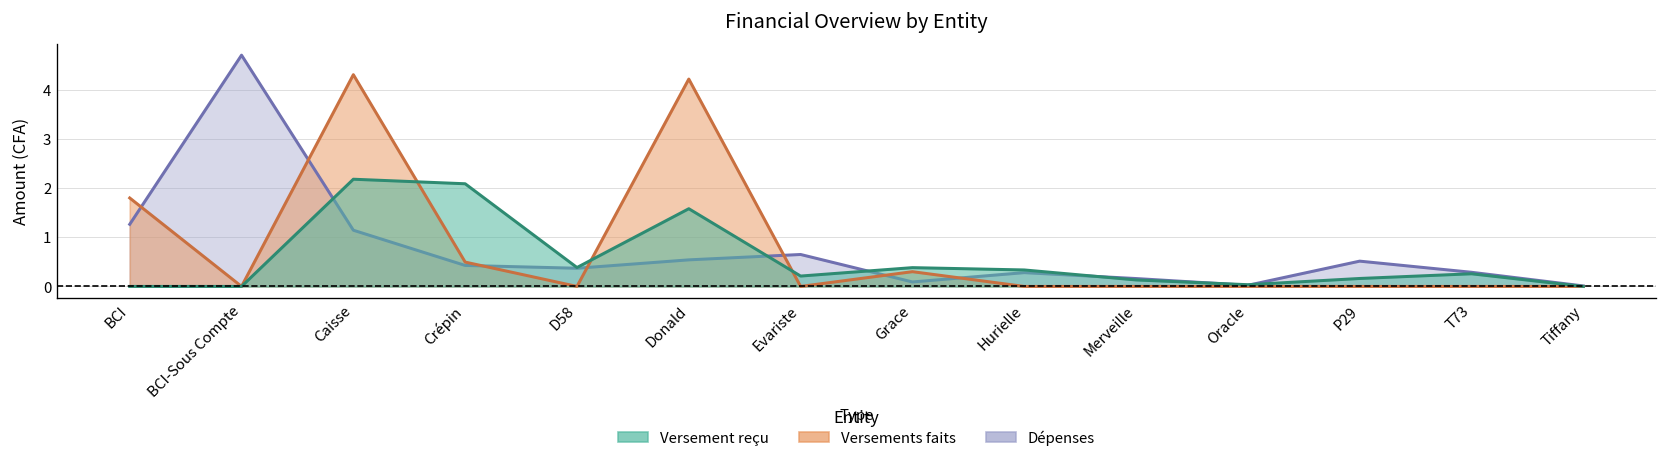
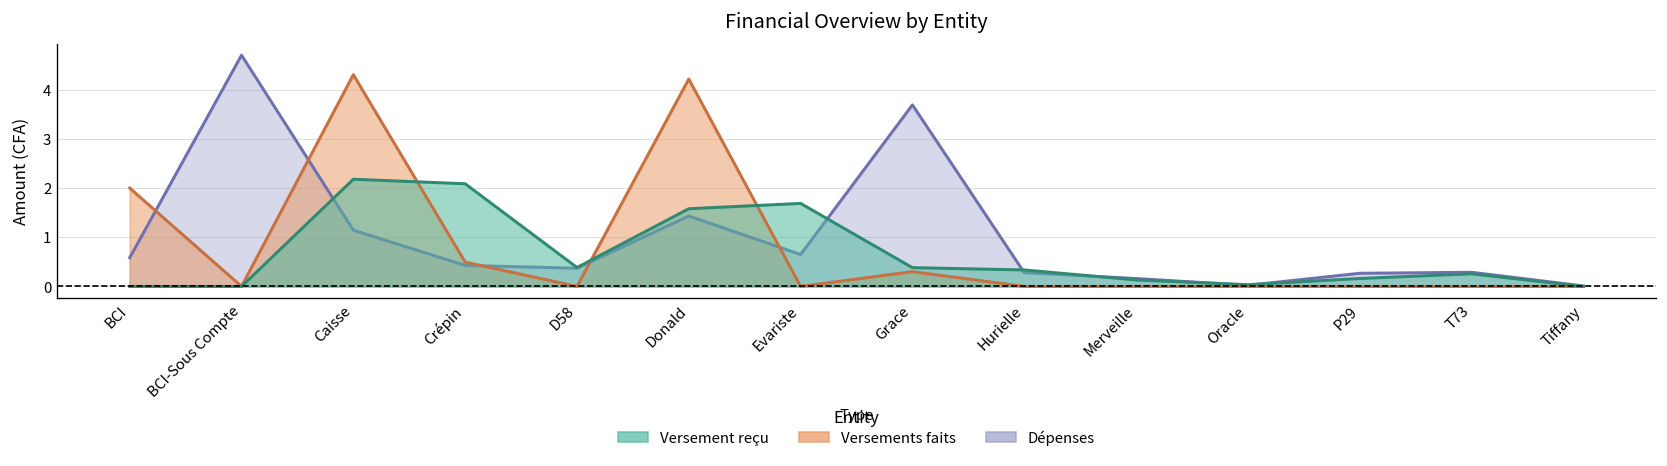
  {
    "Versement reçu": {
      "BCI": 0.0,
      "Caisse": 2.2,
      "Crépin": 2.1,
      "Donald": 1.6,
-     "Evariste": 0.2,
+     "Evariste": 1.7,
      "Grace": 0.4,
      "P29": 0.2
    },
    "Versements faits": {
-     "BCI": 1.8,
+     "BCI": 2.0,
      "Caisse": 4.3,
      "Crépin": 0.5,
      "D58": 0.0,
      "Donald": 4.2,
      "Evariste": 0.0,
      "Grace": 0.3,
      "Hurielle": 0.0,
      "Merveille": 0.0,
      "P29": 0.0,
      "T73": 0.0
    },
    "Dépenses": {
-     "BCI": 1.3,
+     "BCI": 0.6,
      "BCI-Sous Compte": 4.7,
      "Caisse": 1.1,
      "Crépin": 0.4,
-     "Donald": 0.5,
+     "Donald": 1.4,
      "Evariste": 0.6,
-     "Grace": 0.1,
-     "P29": 0.5
+     "Grace": 3.7,
+     "P29": 0.3
    }
  }
